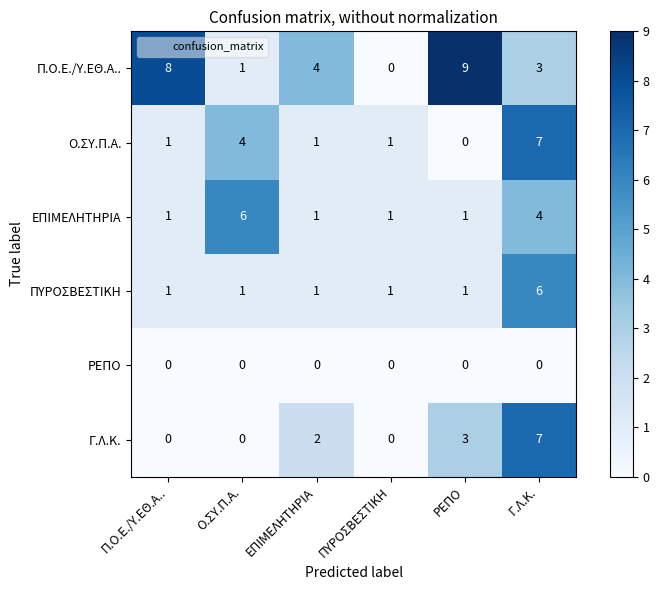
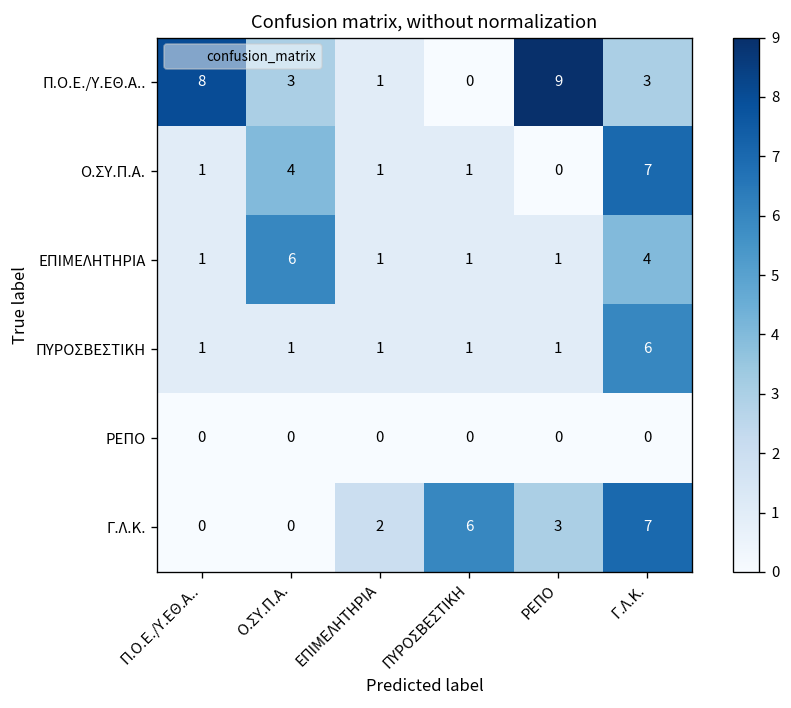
  {
    "Π.Ο.Ε./Υ.ΕΘ.Α..": {
      "Π.Ο.Ε./Υ.ΕΘ.Α..": 8,
-     "Ο.ΣΥ.Π.Α.": 1,
-     "ΕΠΙΜΕΛΗΤΗΡΙΑ": 4,
+     "Ο.ΣΥ.Π.Α.": 3,
+     "ΕΠΙΜΕΛΗΤΗΡΙΑ": 1,
      "ΠΥΡΟΣΒΕΣΤΙΚΗ": 0,
      "ΡΕΠΟ": 9,
      "Γ.Λ.Κ.": 3
    },
    "Ο.ΣΥ.Π.Α.": {
      "Π.Ο.Ε./Υ.ΕΘ.Α..": 1,
      "Ο.ΣΥ.Π.Α.": 4,
      "ΕΠΙΜΕΛΗΤΗΡΙΑ": 1,
      "ΠΥΡΟΣΒΕΣΤΙΚΗ": 1,
      "ΡΕΠΟ": 0,
      "Γ.Λ.Κ.": 7
    },
    "ΕΠΙΜΕΛΗΤΗΡΙΑ": {
      "Π.Ο.Ε./Υ.ΕΘ.Α..": 1,
      "Ο.ΣΥ.Π.Α.": 6,
      "ΕΠΙΜΕΛΗΤΗΡΙΑ": 1,
      "ΠΥΡΟΣΒΕΣΤΙΚΗ": 1,
      "ΡΕΠΟ": 1,
      "Γ.Λ.Κ.": 4
    },
    "ΠΥΡΟΣΒΕΣΤΙΚΗ": {
      "Π.Ο.Ε./Υ.ΕΘ.Α..": 1,
      "Ο.ΣΥ.Π.Α.": 1,
      "ΕΠΙΜΕΛΗΤΗΡΙΑ": 1,
      "ΠΥΡΟΣΒΕΣΤΙΚΗ": 1,
      "ΡΕΠΟ": 1,
      "Γ.Λ.Κ.": 6
    },
    "ΡΕΠΟ": {
      "Π.Ο.Ε./Υ.ΕΘ.Α..": 0,
      "Ο.ΣΥ.Π.Α.": 0,
      "ΕΠΙΜΕΛΗΤΗΡΙΑ": 0,
      "ΠΥΡΟΣΒΕΣΤΙΚΗ": 0,
      "ΡΕΠΟ": 0,
      "Γ.Λ.Κ.": 0
    },
    "Γ.Λ.Κ.": {
      "Π.Ο.Ε./Υ.ΕΘ.Α..": 0,
      "Ο.ΣΥ.Π.Α.": 0,
      "ΕΠΙΜΕΛΗΤΗΡΙΑ": 2,
-     "ΠΥΡΟΣΒΕΣΤΙΚΗ": 0,
+     "ΠΥΡΟΣΒΕΣΤΙΚΗ": 6,
      "ΡΕΠΟ": 3,
      "Γ.Λ.Κ.": 7
    }
  }
